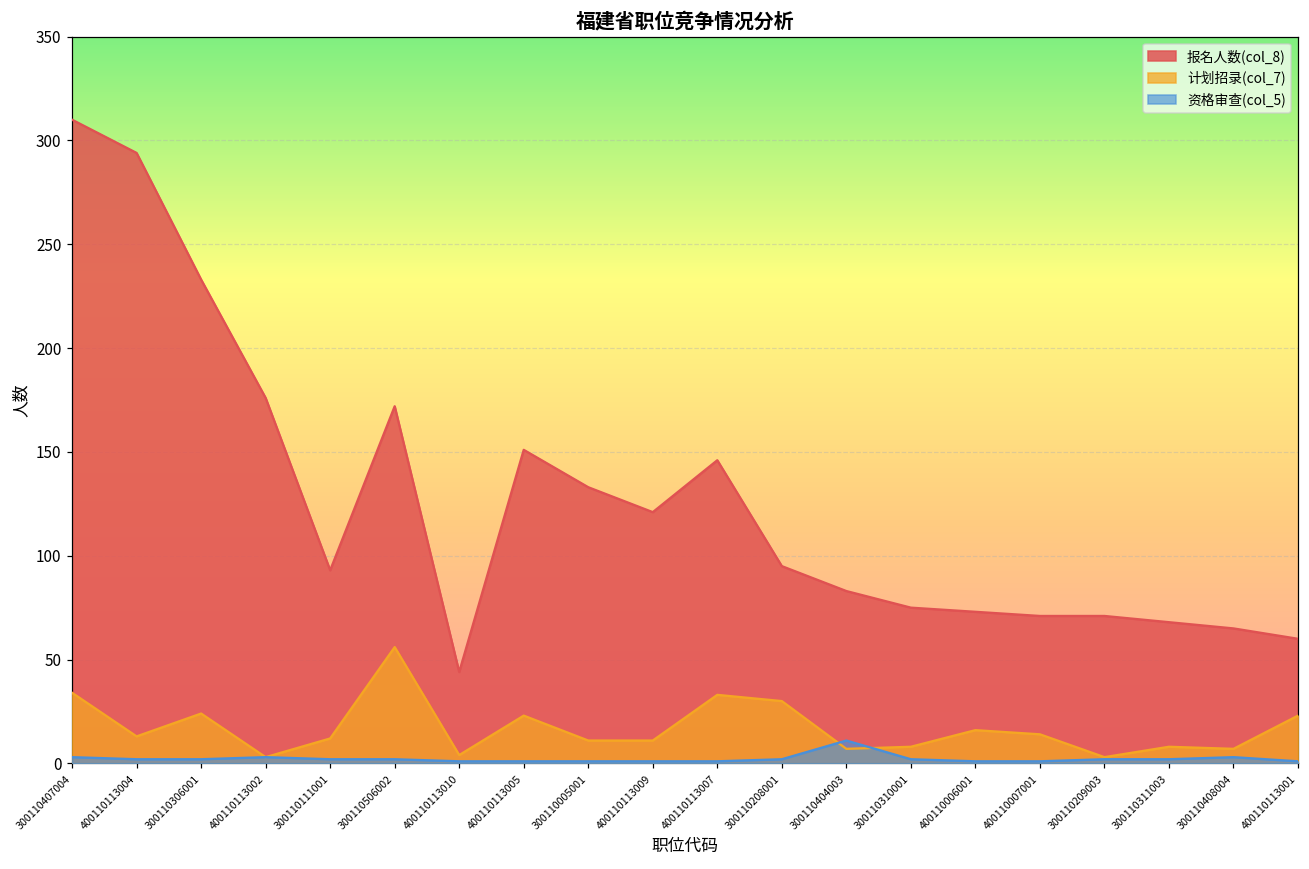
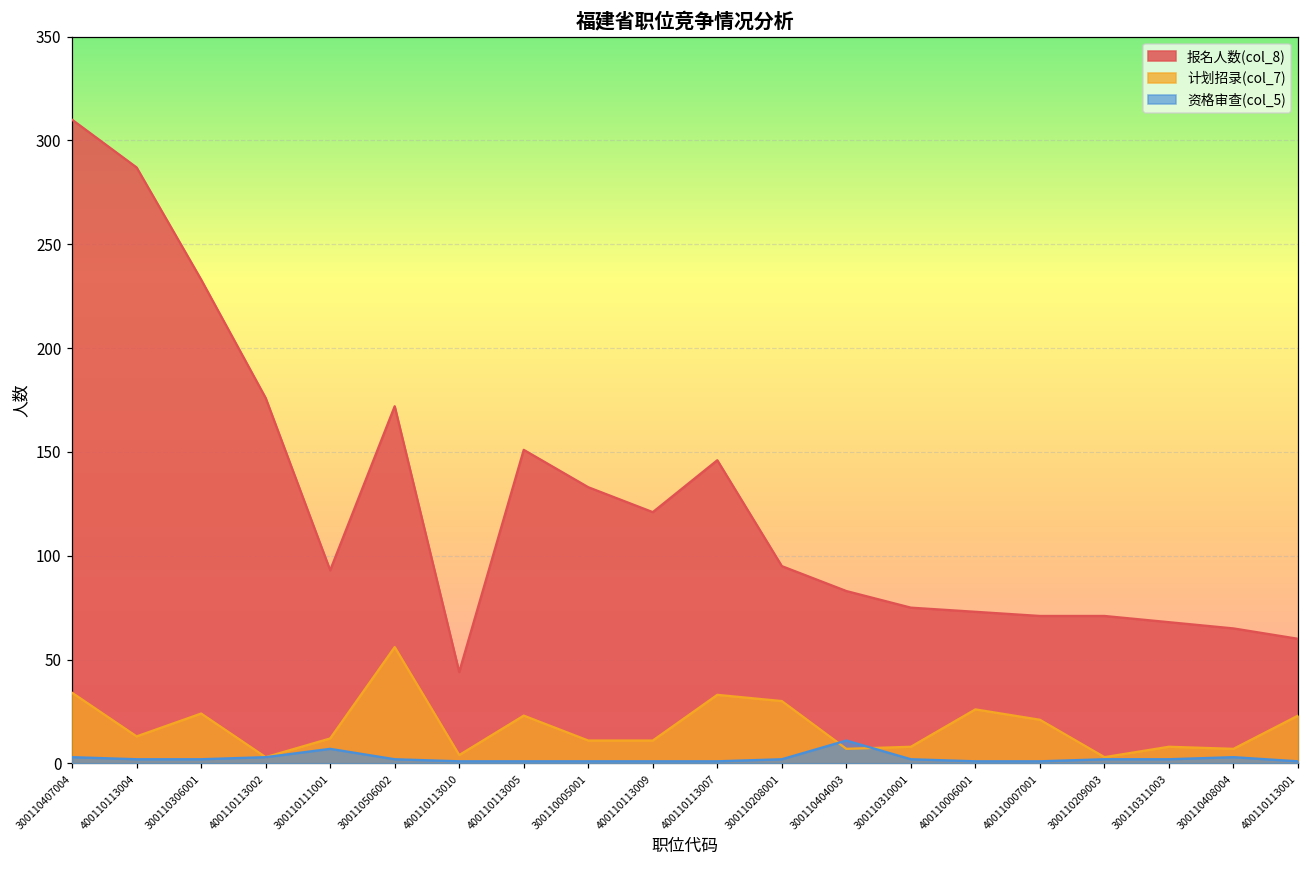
  {
    "报名人数(col_8)": {
      "300110407004": 310,
-     "400110113004": 294,
+     "400110113004": 287,
      "300110306001": 233,
      "400110113002": 176,
      "300110111001": 93,
      "300110506002": 172,
      "400110113010": 44,
      "400110113005": 151,
      "300110005001": 133,
      "400110113009": 121,
      "400110113007": 146,
      "300110208001": 95,
      "300110404003": 83,
      "300110310001": 75,
      "400110006001": 73,
      "400110007001": 71,
      "300110209003": 71,
      "300110311003": 68,
      "300110408004": 65,
      "400110113001": 60
    },
    "计划招录(col_7)": {
      "300110407004": 34,
      "400110113004": 13,
      "300110306001": 24,
      "300110111001": 12,
      "300110506002": 56,
      "400110113010": 4,
      "400110113005": 23,
      "300110005001": 11,
      "400110113009": 11,
      "400110113007": 33,
      "300110208001": 30,
      "300110404003": 7,
      "300110310001": 8,
-     "400110006001": 16,
-     "400110007001": 14,
+     "400110006001": 26,
+     "400110007001": 21,
      "300110311003": 8,
      "300110408004": 7,
      "400110113001": 23
    },
    "资格审查(col_5)": {
      "300110407004": 3,
      "400110113004": 2,
      "300110306001": 2,
-     "300110111001": 2,
+     "300110111001": 7,
      "300110506002": 2,
      "400110113010": 1,
      "400110113005": 1,
      "300110005001": 1,
      "400110113009": 1,
      "400110113007": 1,
      "300110208001": 2,
      "300110404003": 11,
      "300110310001": 2,
      "400110006001": 1,
      "400110007001": 1,
      "300110311003": 2,
      "300110408004": 3,
      "400110113001": 1
    }
  }
